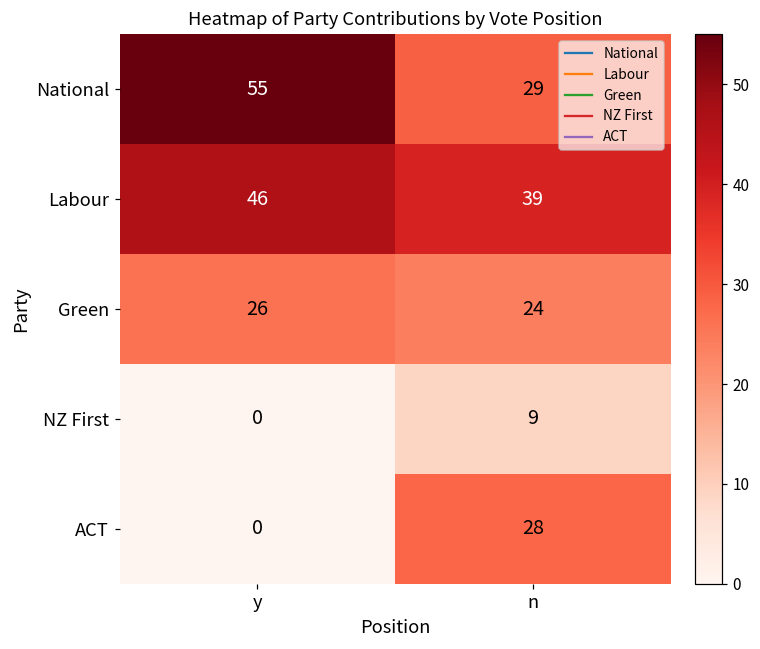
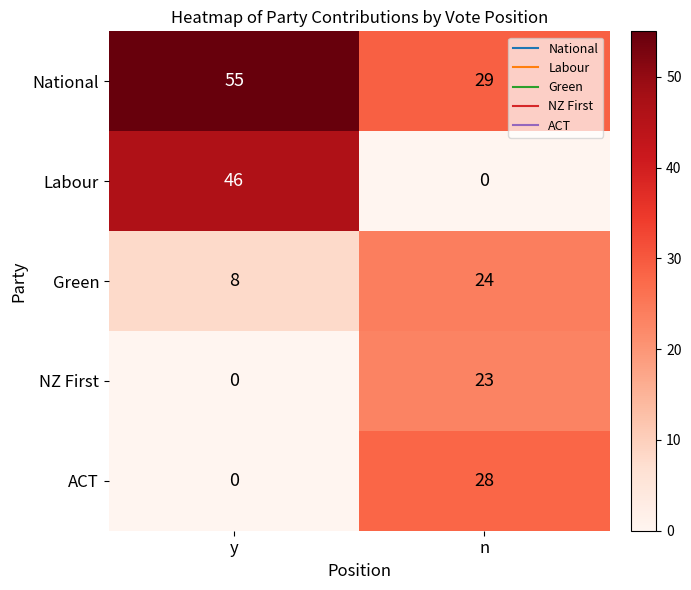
  {
    "National": {
      "y": 55,
      "n": 29
    },
    "Labour": {
      "y": 46,
-     "n": 39
+     "n": 0
    },
    "Green": {
-     "y": 26,
+     "y": 8,
      "n": 24
    },
    "NZ First": {
      "y": 0,
-     "n": 9
+     "n": 23
    },
    "ACT": {
      "y": 0,
      "n": 28
    }
  }
